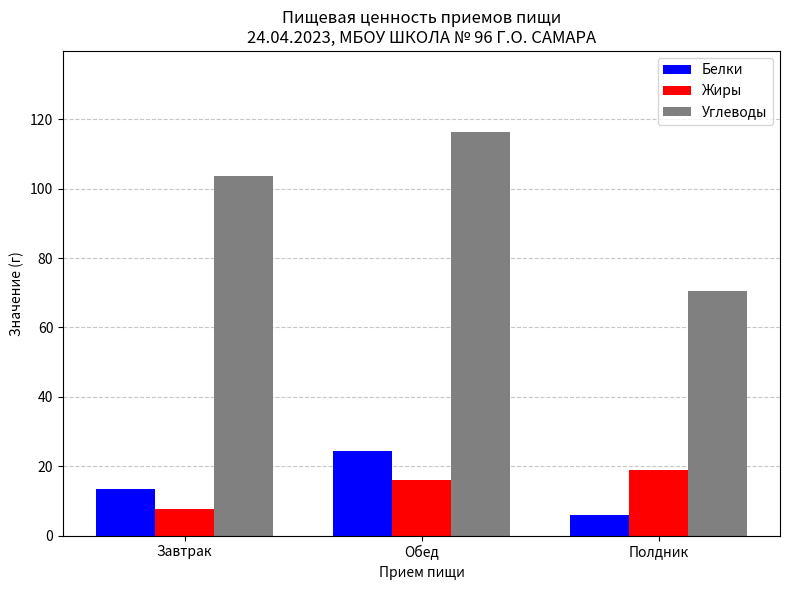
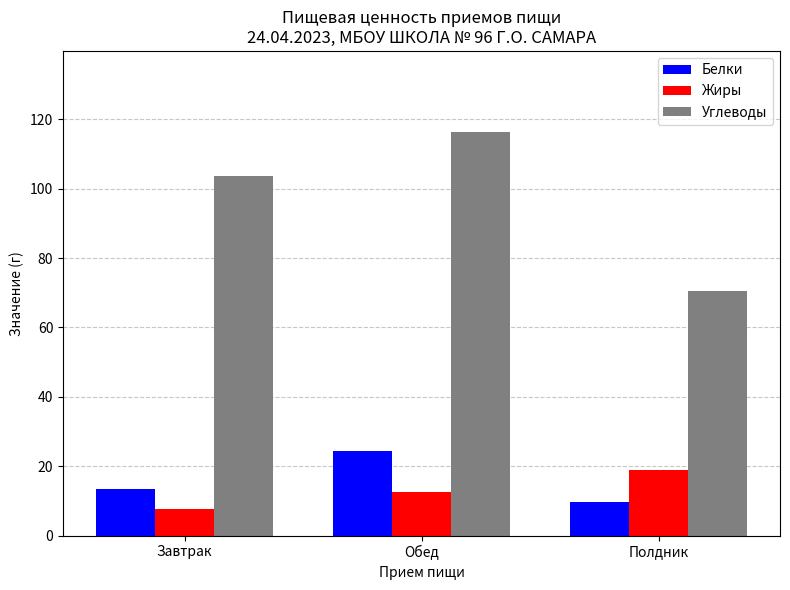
  {
    "Белки": {
      "Завтрак": 13,
      "Обед": 24,
-     "Полдник": 6
+     "Полдник": 10
    },
    "Жиры": {
      "Завтрак": 8,
-     "Обед": 16,
+     "Обед": 13,
      "Полдник": 19
    },
    "Углеводы": {
      "Завтрак": 104,
      "Обед": 116,
      "Полдник": 71
    }
  }
